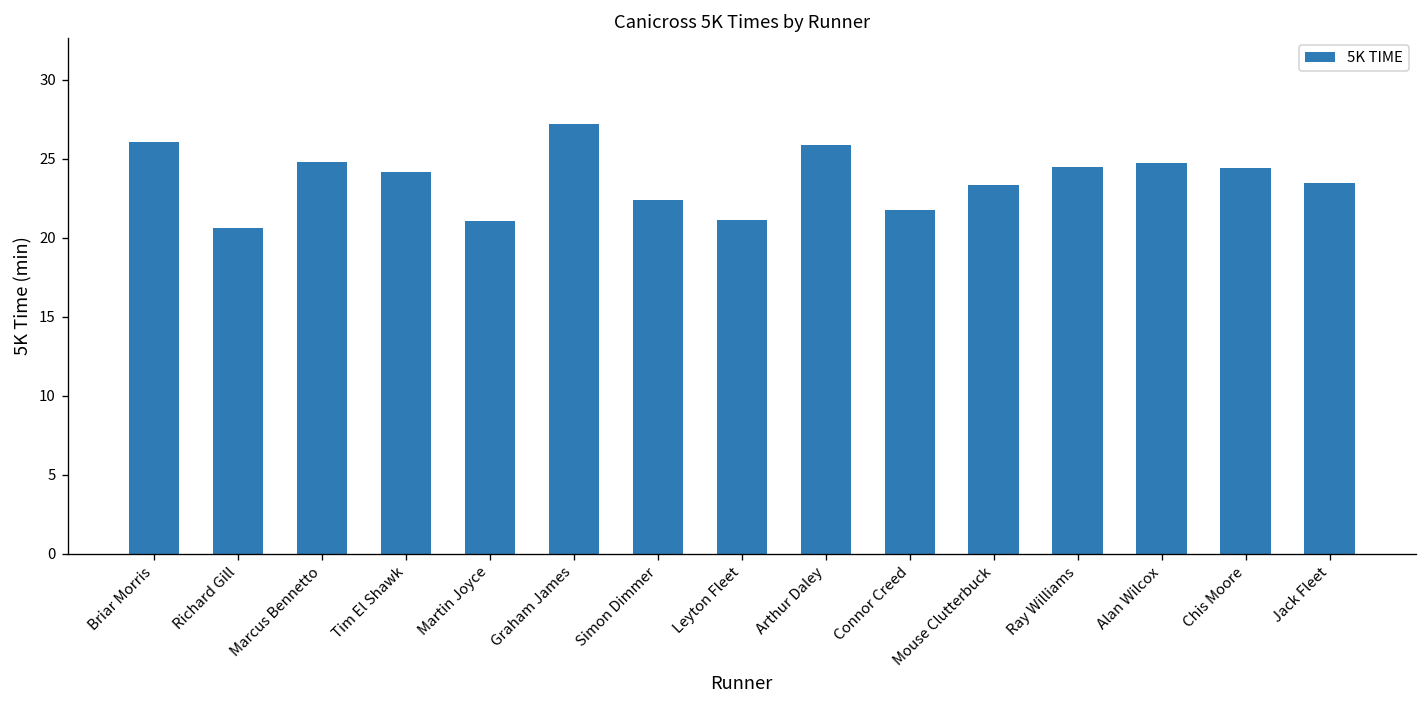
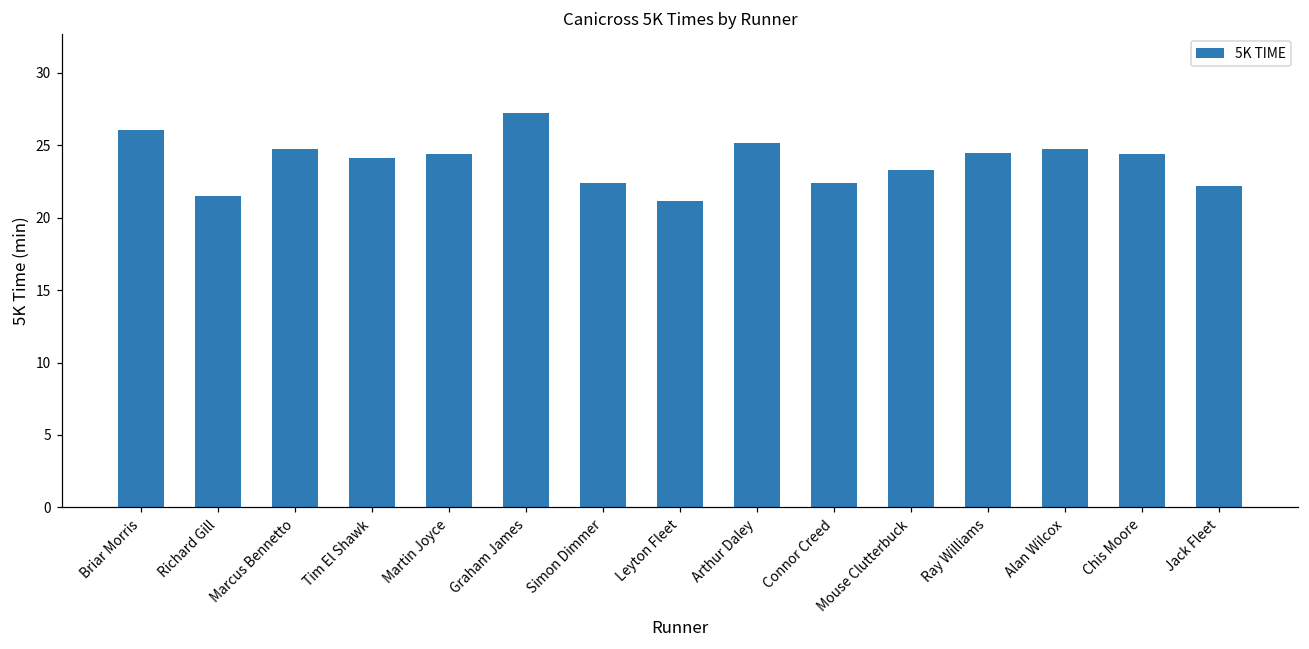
  {
    "Briar Morris": 26.1,
-   "Richard Gill": 20.6,
+   "Richard Gill": 21.5,
    "Marcus Bennetto": 24.8,
    "Tim El Shawk": 24.2,
-   "Martin Joyce": 21.0,
+   "Martin Joyce": 24.4,
    "Graham James": 27.2,
    "Simon Dimmer": 22.4,
    "Leyton Fleet": 21.1,
-   "Arthur Daley": 25.9,
-   "Connor Creed": 21.7,
+   "Arthur Daley": 25.2,
+   "Connor Creed": 22.4,
    "Mouse Clutterbuck": 23.3,
    "Ray Williams": 24.5,
    "Alan Wilcox": 24.7,
    "Chis Moore": 24.4,
-   "Jack Fleet": 23.4
+   "Jack Fleet": 22.2
  }
